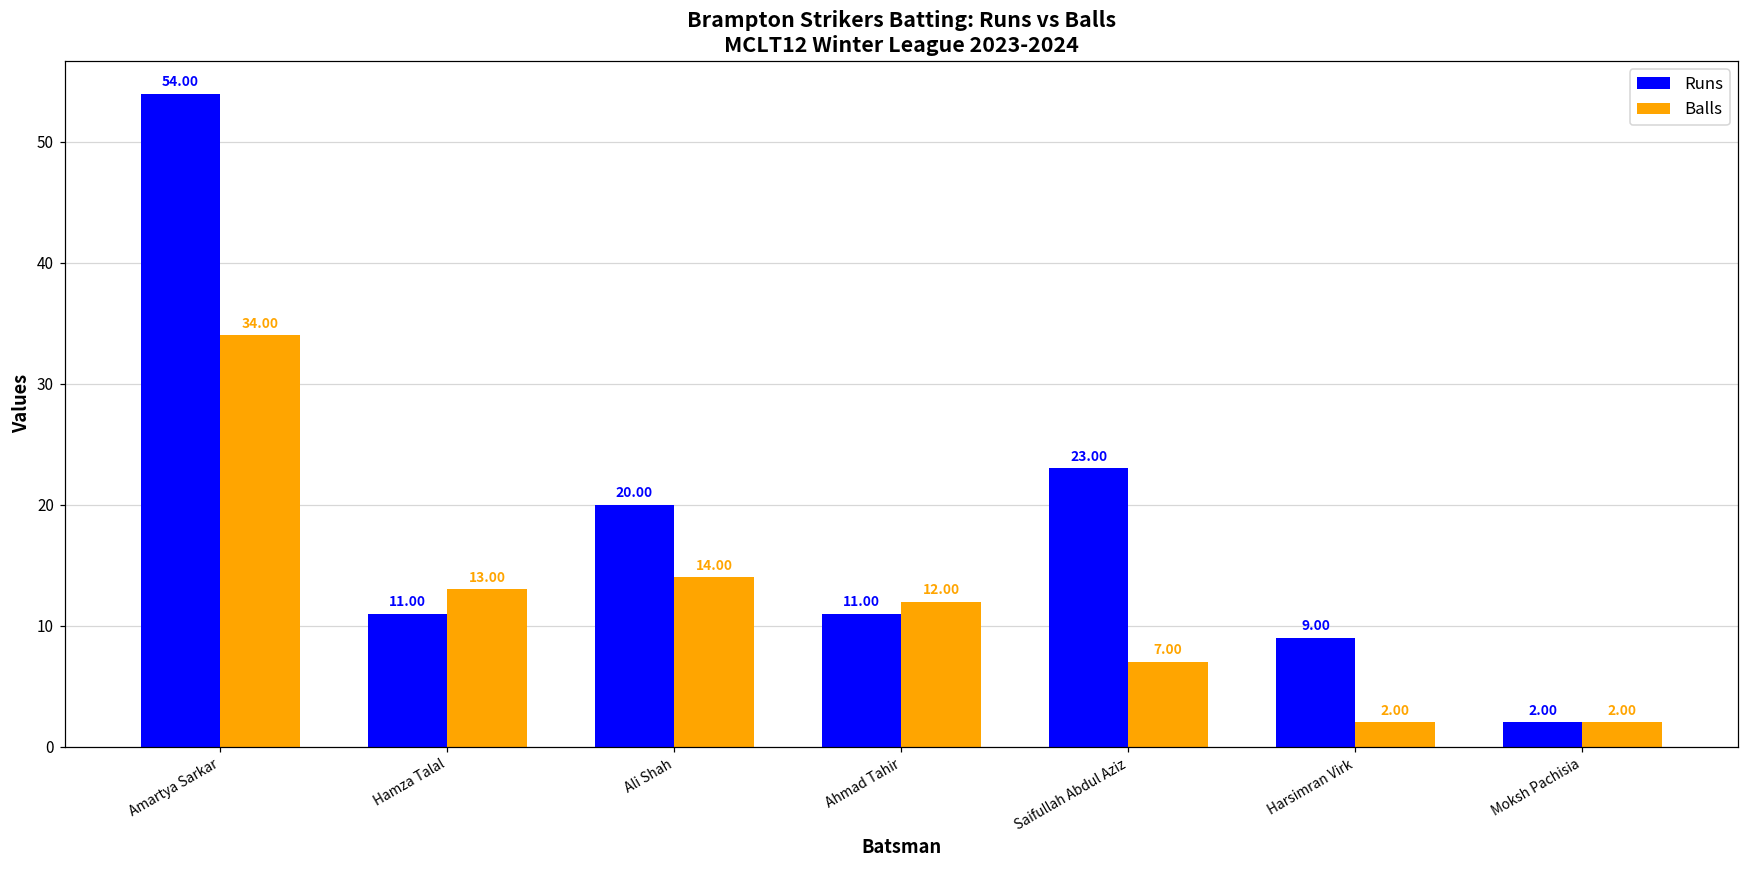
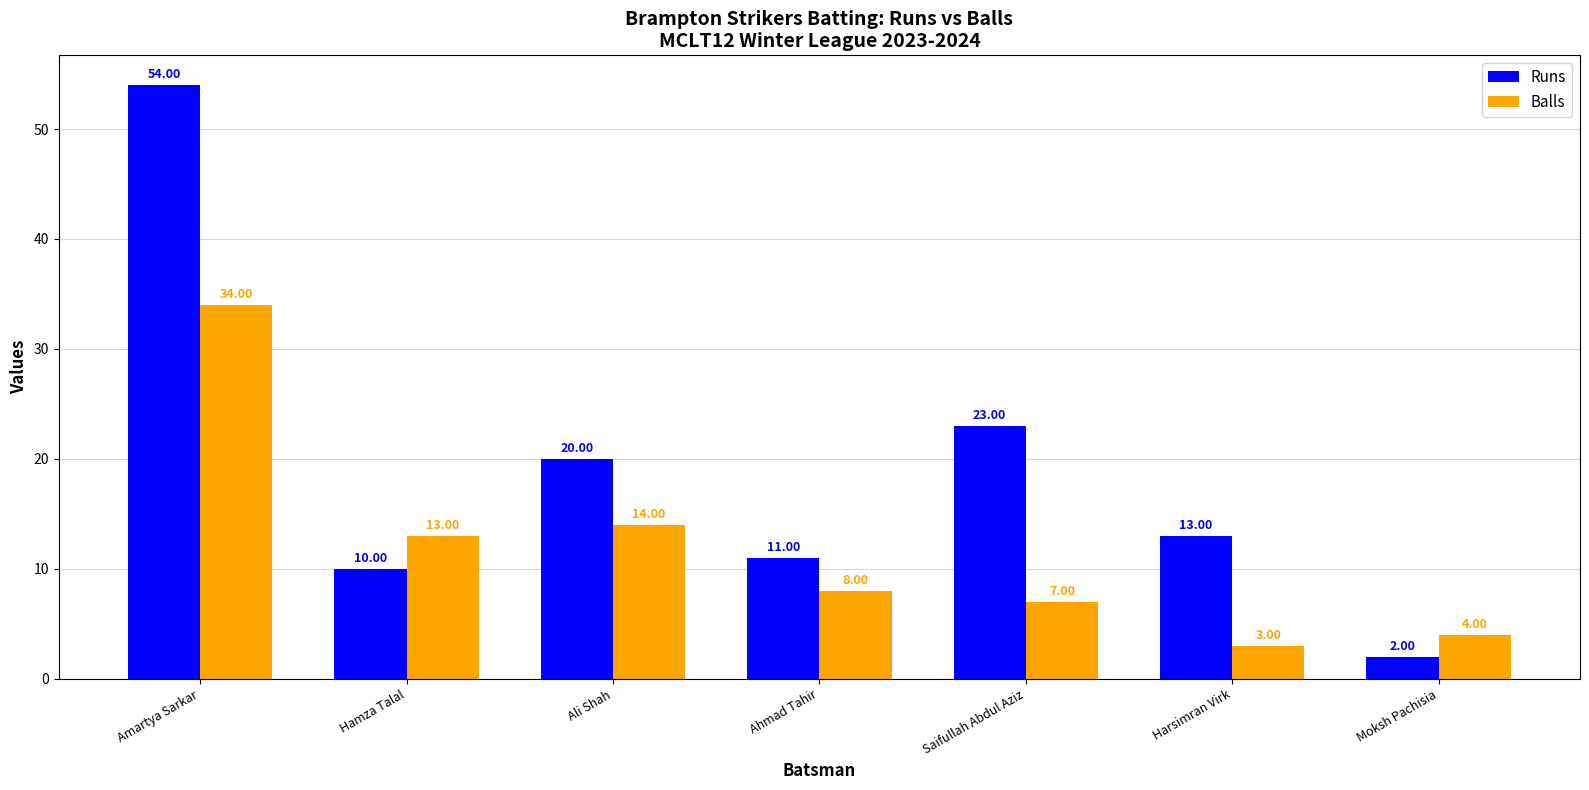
  {
    "Runs": {
      "Amartya Sarkar": 54.00,
-     "Hamza Talal": 11.00,
+     "Hamza Talal": 10.00,
      "Ali Shah": 20.00,
      "Ahmad Tahir": 11.00,
      "Saifullah Abdul Aziz": 23.00,
-     "Harsimran Virk": 9.00,
+     "Harsimran Virk": 13.00,
      "Moksh Pachisia": 2.00
    },
    "Balls": {
      "Amartya Sarkar": 34.00,
      "Hamza Talal": 13.00,
      "Ali Shah": 14.00,
-     "Ahmad Tahir": 12.00,
+     "Ahmad Tahir": 8.00,
      "Saifullah Abdul Aziz": 7.00,
-     "Harsimran Virk": 2.00,
-     "Moksh Pachisia": 2.00
+     "Harsimran Virk": 3.00,
+     "Moksh Pachisia": 4.00
    }
  }
